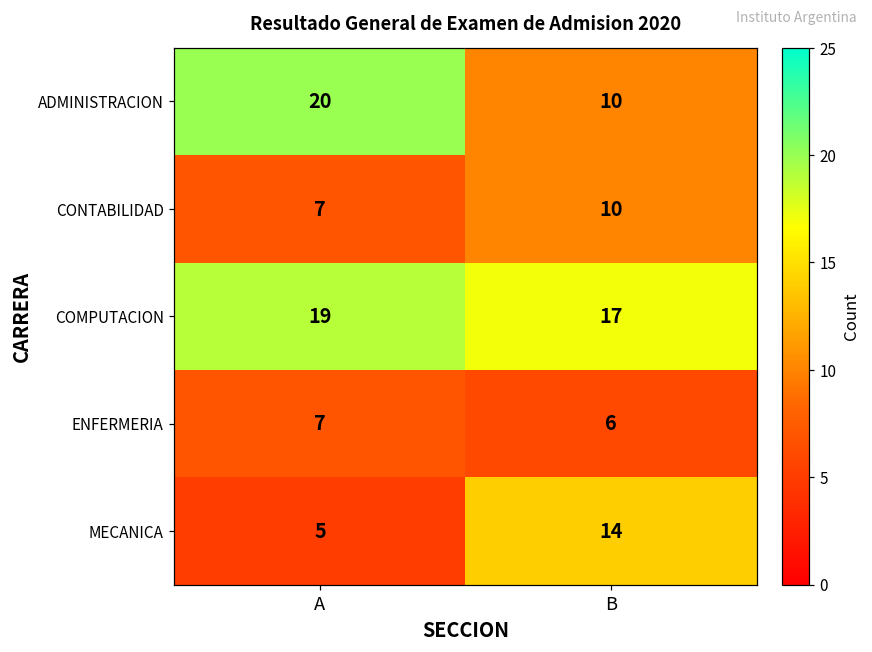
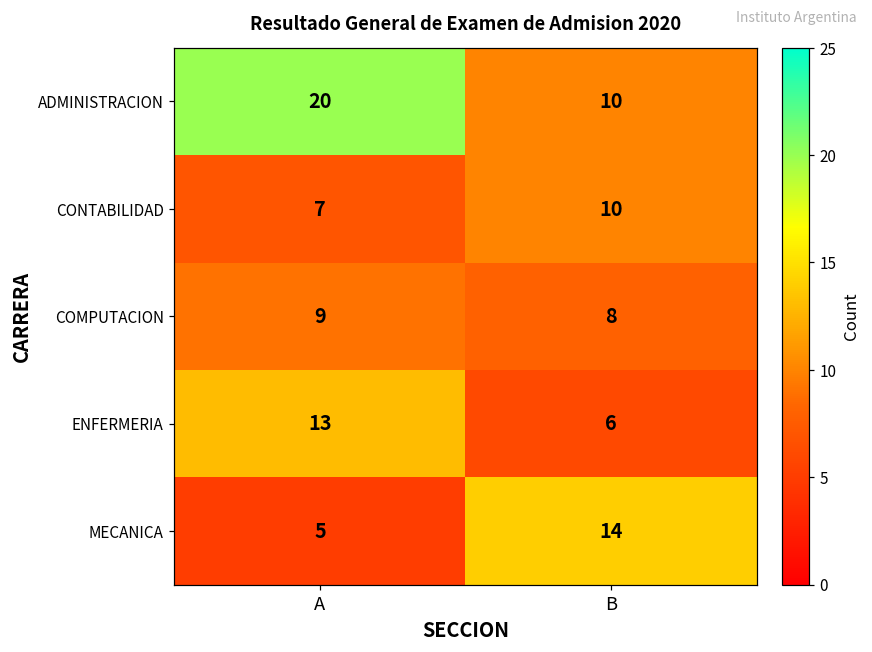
  {
    "ADMINISTRACION": {
      "A": 20,
      "B": 10
    },
    "CONTABILIDAD": {
      "A": 7,
      "B": 10
    },
    "COMPUTACION": {
-     "A": 19,
-     "B": 17
+     "A": 9,
+     "B": 8
    },
    "ENFERMERIA": {
-     "A": 7,
+     "A": 13,
      "B": 6
    },
    "MECANICA": {
      "A": 5,
      "B": 14
    }
  }
